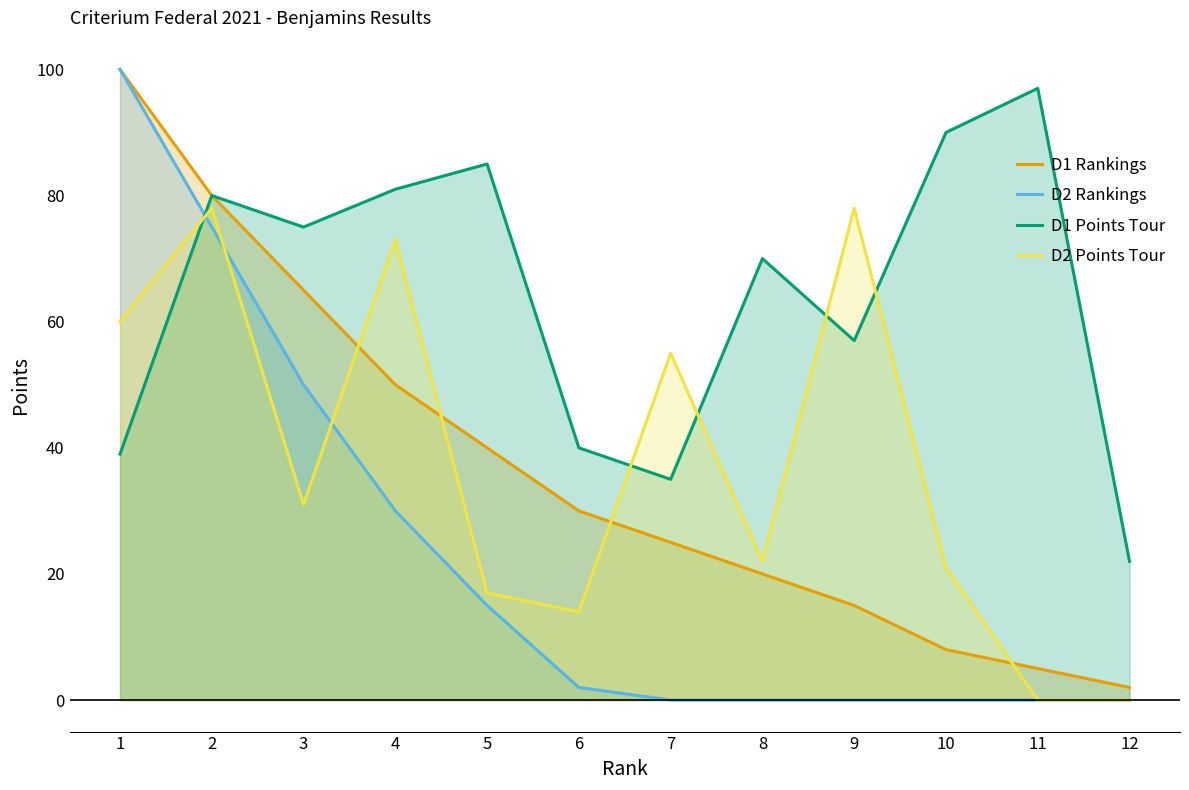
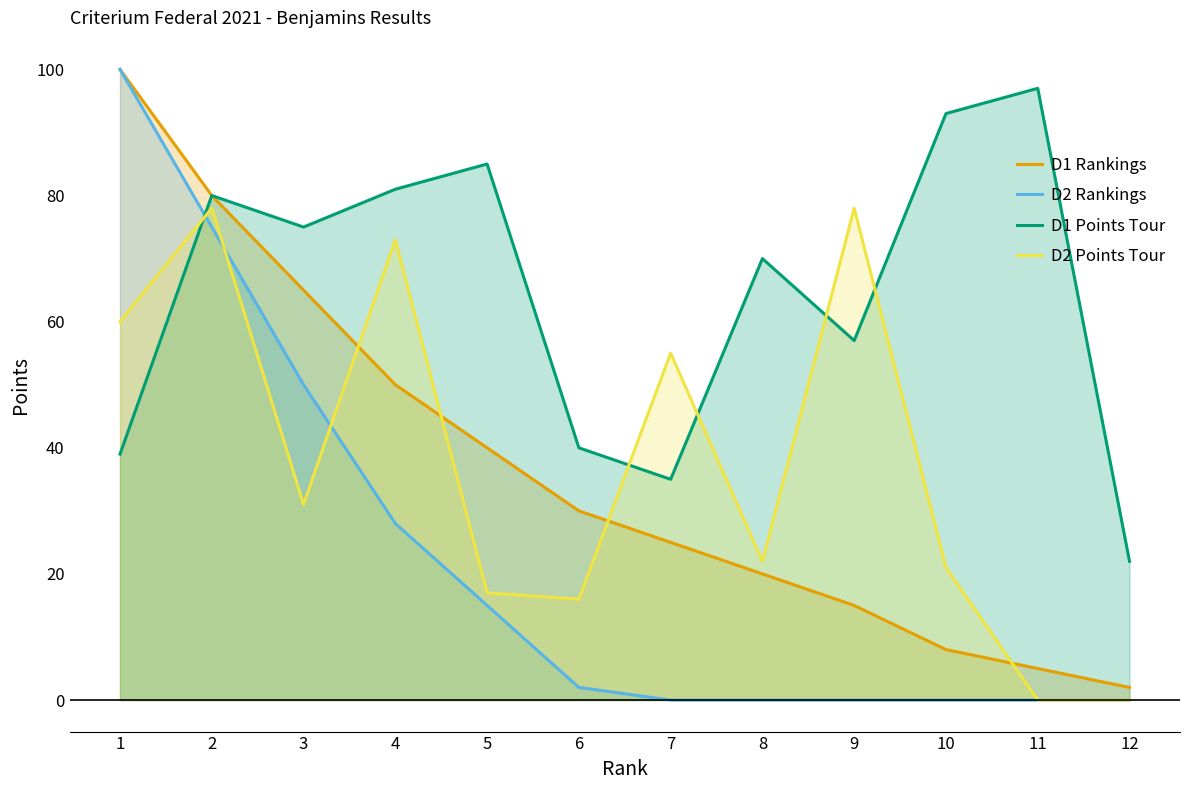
  {
    "D1 Rankings": {
      "3": 65,
      "4": 50,
      "5": 40,
      "6": 30,
      "7": 25,
      "8": 20,
      "9": 15,
      "10": 8,
      "11": 5,
      "12": 2
    },
    "D2 Rankings": {
      "2": 75,
      "3": 50,
-     "4": 30,
+     "4": 28,
      "5": 15,
      "6": 2,
      "7": 0,
      "8": 0,
      "9": 0,
      "10": 0
    },
    "D1 Points Tour": {
      "1": 39,
      "3": 75,
      "4": 81,
      "5": 85,
      "6": 40,
      "7": 35,
      "8": 70,
      "9": 57,
-     "10": 90,
+     "10": 93,
      "11": 97,
      "12": 22
    },
    "D2 Points Tour": {
      "1": 60,
      "2": 78,
      "3": 31,
      "4": 73,
      "5": 17,
-     "6": 14,
+     "6": 16,
      "7": 55,
      "8": 22,
      "9": 78,
      "10": 21
    }
  }
